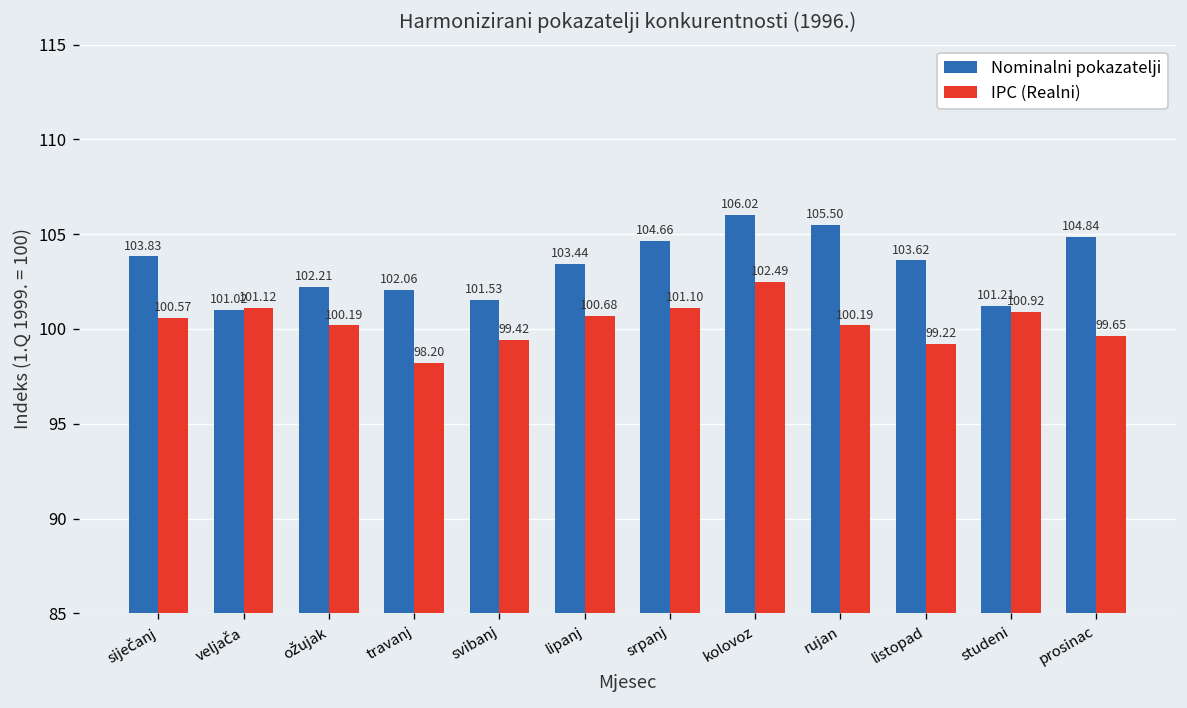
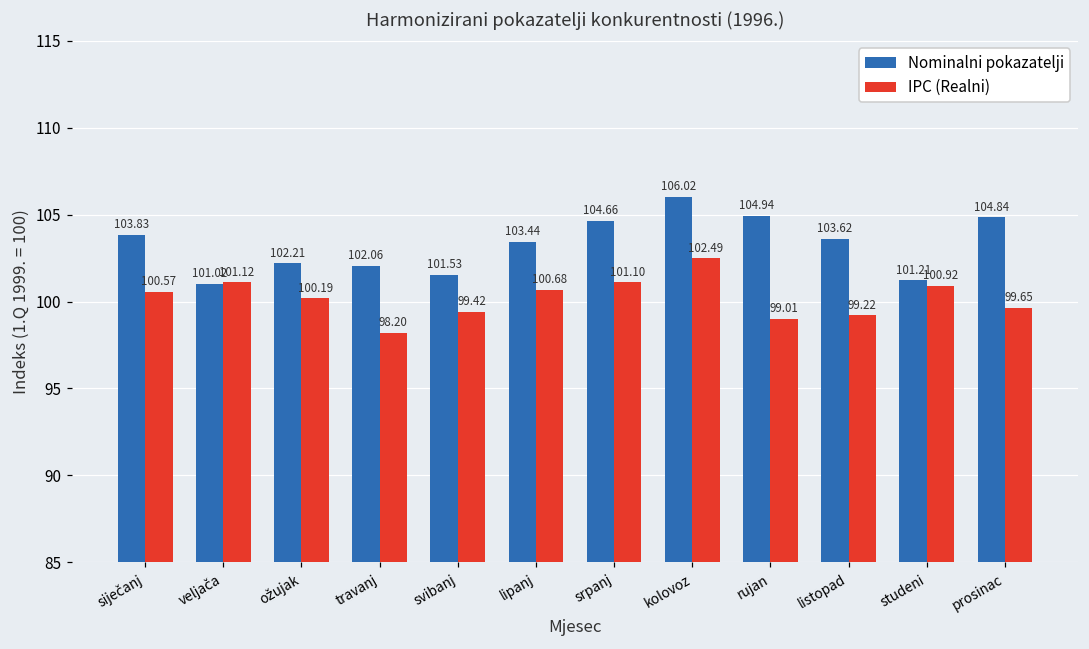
  {
    "Nominalni pokazatelji": {
      "siječanj": 103.83,
      "ožujak": 102.21,
      "travanj": 102.06,
      "svibanj": 101.53,
      "lipanj": 103.44,
      "srpanj": 104.66,
      "kolovoz": 106.02,
-     "rujan": 105.50,
+     "rujan": 104.94,
      "listopad": 103.62,
      "studeni": 101.21,
      "prosinac": 104.84
    },
    "IPC (Realni)": {
      "siječanj": 100.57,
      "ožujak": 100.19,
      "travanj": 98.20,
      "svibanj": 99.42,
      "lipanj": 100.68,
      "srpanj": 101.10,
      "kolovoz": 102.49,
-     "rujan": 100.19,
+     "rujan": 99.01,
      "listopad": 99.22,
      "studeni": 100.92,
      "prosinac": 99.65
    }
  }
